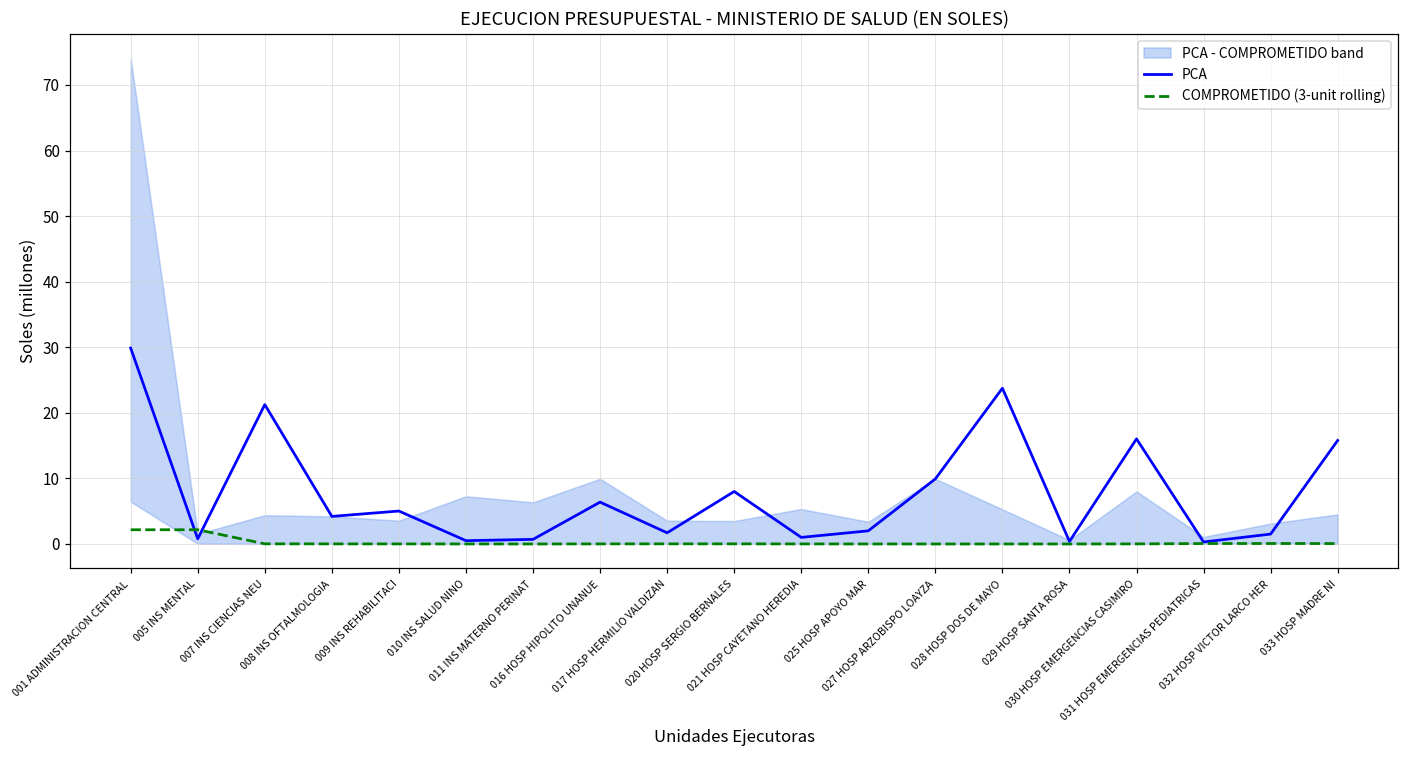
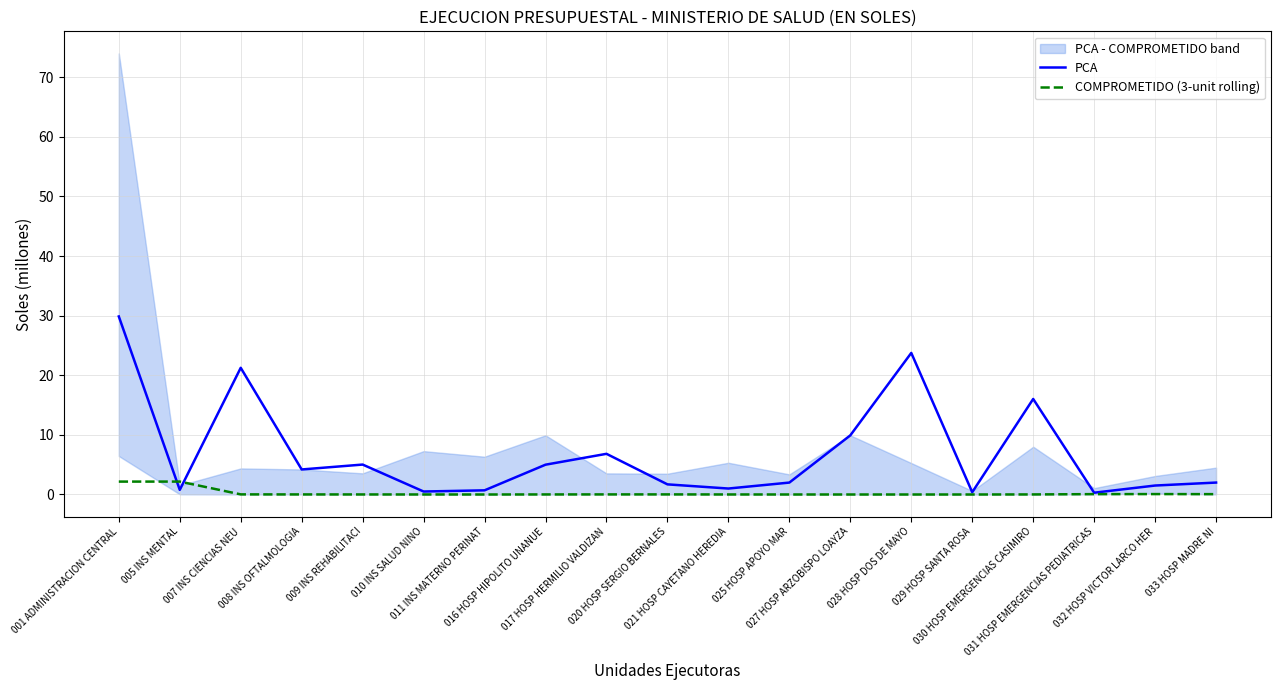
  {
    "PCA": {
      "001 ADMINISTRACION CENTRAL": 30,
      "005 INS MENTAL": 1,
      "007 INS CIENCIAS NEU": 21,
      "009 INS REHABILITACI": 5,
      "010 INS SALUD NINO": 1,
      "011 INS MATERNO PERINAT": 1,
-     "016 HOSP HIPOLITO UNANUE": 6,
-     "017 HOSP HERMILIO VALDIZAN": 2,
-     "020 HOSP SERGIO BERNALES": 8,
+     "016 HOSP HIPOLITO UNANUE": 5,
+     "017 HOSP HERMILIO VALDIZAN": 7,
+     "020 HOSP SERGIO BERNALES": 2,
      "021 HOSP CAYETANO HEREDIA": 1,
      "025 HOSP APOYO MAR": 2,
      "028 HOSP DOS DE MAYO": 24,
      "030 HOSP EMERGENCIAS CASIMIRO": 16,
      "032 HOSP VICTOR LARCO HER": 2,
-     "033 HOSP MADRE NI": 16
+     "033 HOSP MADRE NI": 2
    },
    "PCA - COMPROMETIDO band": {
      "010 INS SALUD NINO": 7,
      "011 INS MATERNO PERINAT": 6,
      "016 HOSP HIPOLITO UNANUE": 10,
      "025 HOSP APOYO MAR": 3,
      "028 HOSP DOS DE MAYO": 5,
      "030 HOSP EMERGENCIAS CASIMIRO": 8
    },
    "COMPROMETIDO (3-unit rolling)": {
      "001 ADMINISTRACION CENTRAL": 2,
      "005 INS MENTAL": 2,
      "007 INS CIENCIAS NEU": 0,
      "008 INS OFTALMOLOGIA": 0,
      "009 INS REHABILITACI": 0,
      "010 INS SALUD NINO": 0,
      "011 INS MATERNO PERINAT": 0,
      "016 HOSP HIPOLITO UNANUE": 0,
      "017 HOSP HERMILIO VALDIZAN": 0,
      "020 HOSP SERGIO BERNALES": 0,
      "021 HOSP CAYETANO HEREDIA": 0,
      "025 HOSP APOYO MAR": 0,
      "027 HOSP ARZOBISPO LOAYZA": 0,
      "028 HOSP DOS DE MAYO": 0,
      "030 HOSP EMERGENCIAS CASIMIRO": 0,
      "032 HOSP VICTOR LARCO HER": 0,
      "033 HOSP MADRE NI": 0
    }
  }
